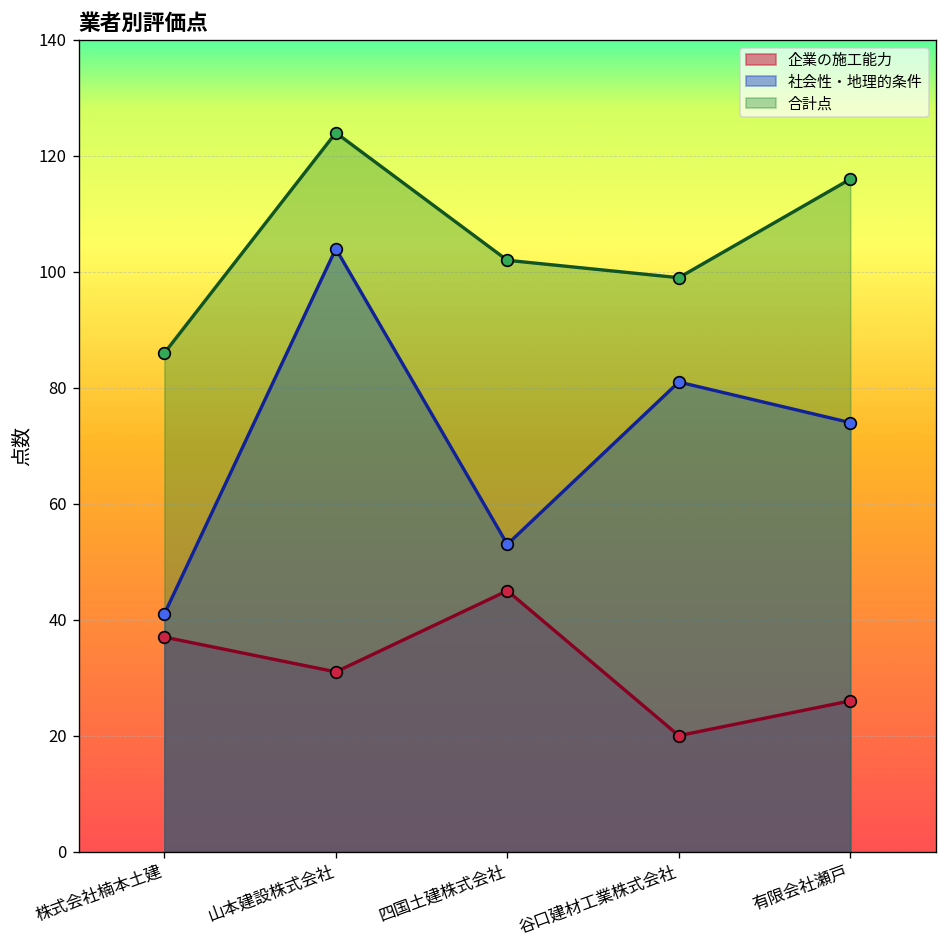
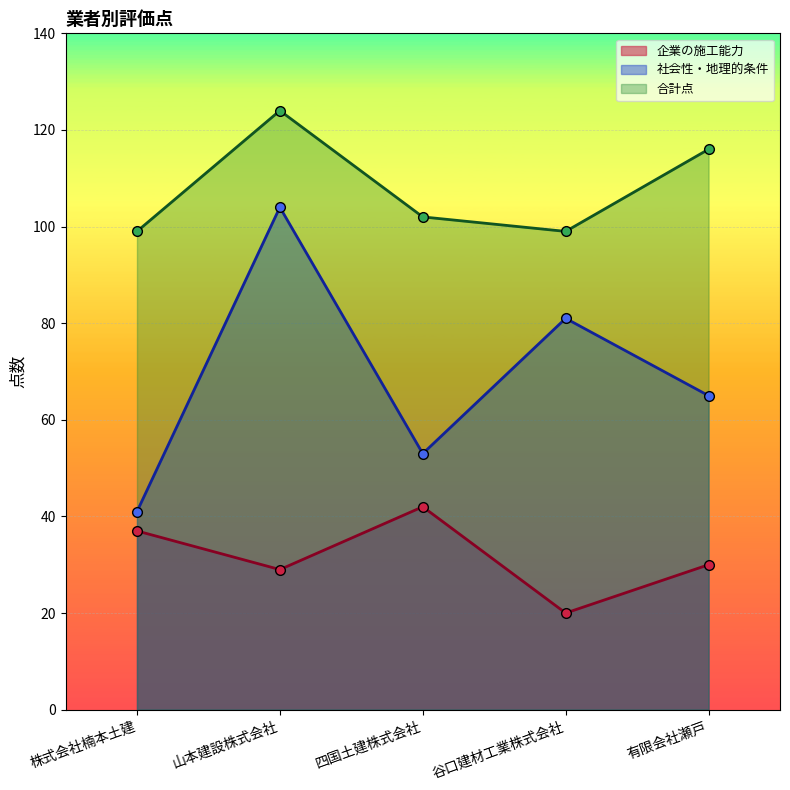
  {
    "企業の施工能力": {
      "株式会社楠本土建": 37,
-     "山本建設株式会社": 31,
-     "四国土建株式会社": 45,
+     "山本建設株式会社": 29,
+     "四国土建株式会社": 42,
      "谷口建材工業株式会社": 20,
-     "有限会社瀬戸": 26
+     "有限会社瀬戸": 30
    },
    "社会性・地理的条件": {
      "株式会社楠本土建": 41,
      "山本建設株式会社": 104,
      "四国土建株式会社": 53,
      "谷口建材工業株式会社": 81,
-     "有限会社瀬戸": 74
+     "有限会社瀬戸": 65
    },
    "合計点": {
-     "株式会社楠本土建": 86,
+     "株式会社楠本土建": 99,
      "山本建設株式会社": 124,
      "四国土建株式会社": 102,
      "谷口建材工業株式会社": 99,
      "有限会社瀬戸": 116
    }
  }
